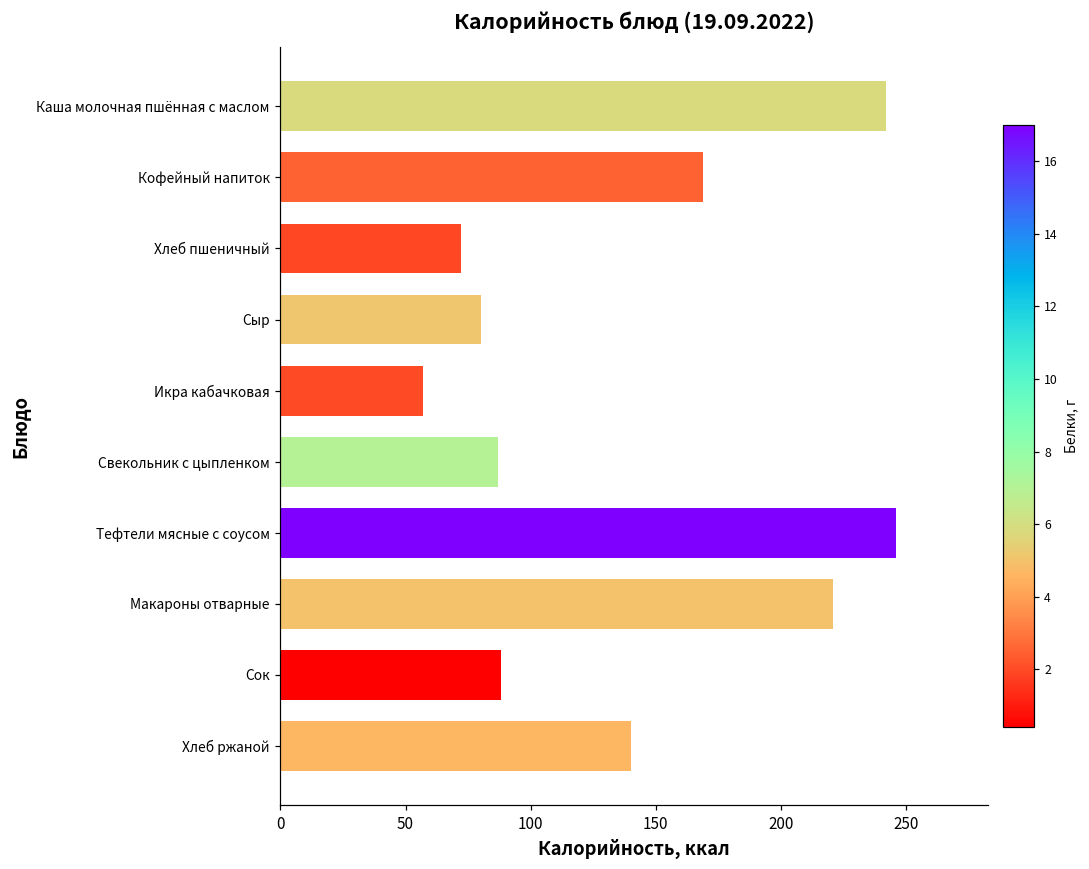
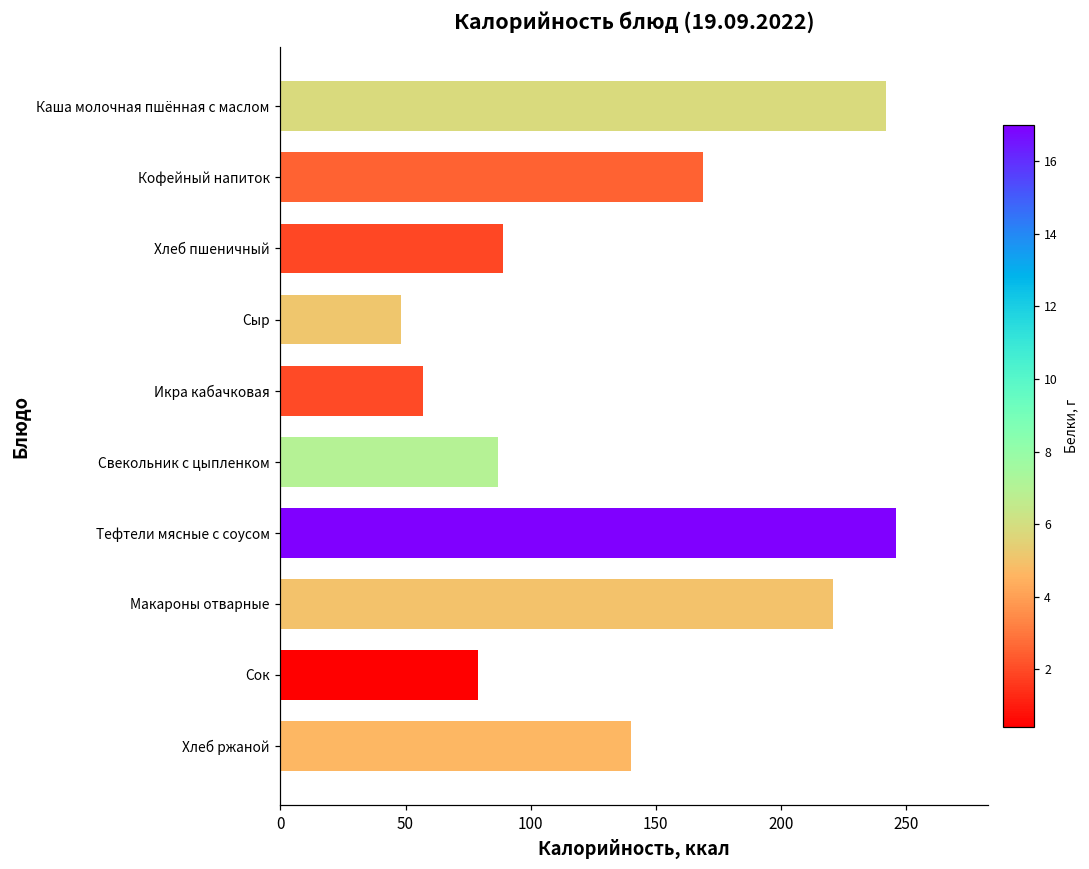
  {
    "Каша молочная пшённая с маслом": 242,
    "Кофейный напиток": 169,
-   "Хлеб пшеничный": 72,
-   "Сыр": 80,
+   "Хлеб пшеничный": 89,
+   "Сыр": 48,
    "Икра кабачковая": 57,
    "Свекольник с цыпленком": 87,
    "Тефтели мясные с соусом": 246,
    "Макароны отварные": 221,
-   "Сок": 88,
+   "Сок": 79,
    "Хлеб ржаной": 140
  }
